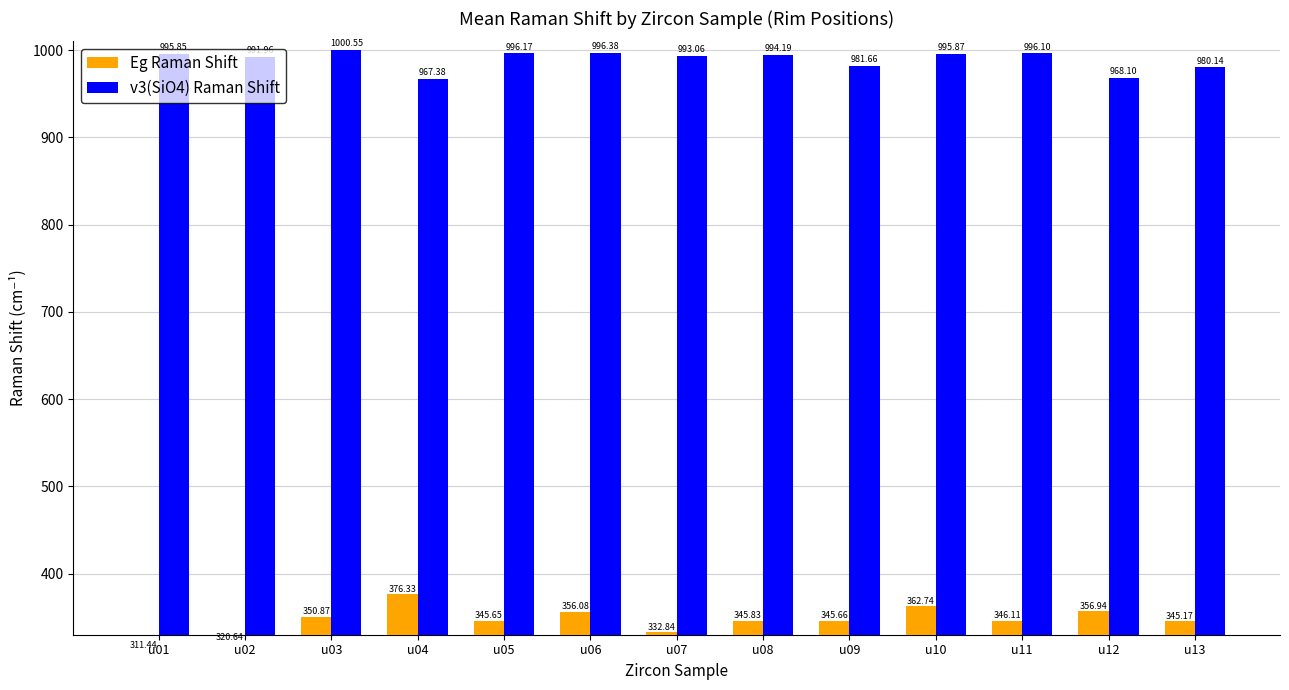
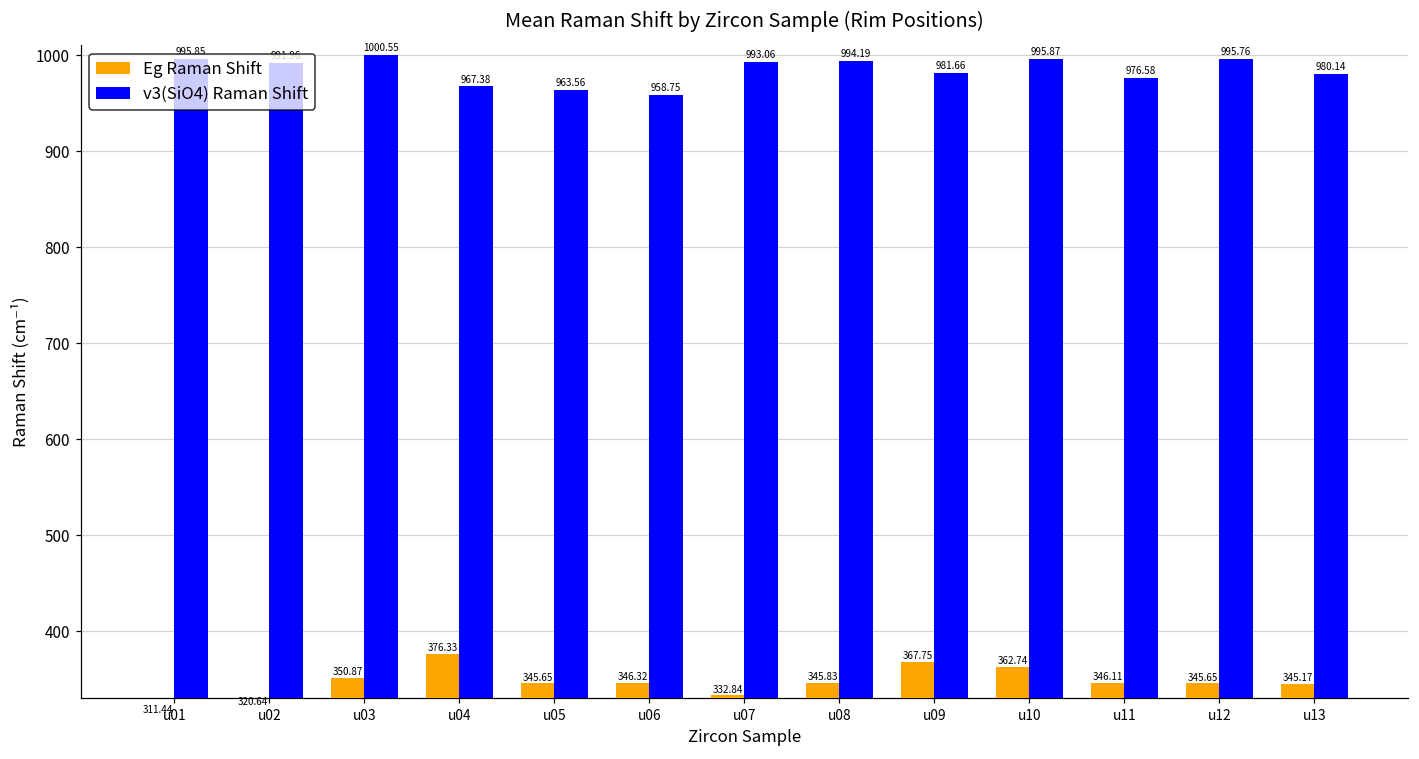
  {
    "Eg Raman Shift": {
      "u03": 350.87,
      "u04": 376.33,
      "u05": 345.65,
-     "u06": 356.08,
+     "u06": 346.32,
      "u07": 332.84,
      "u08": 345.83,
-     "u09": 345.66,
+     "u09": 367.75,
      "u10": 362.74,
      "u11": 346.11,
-     "u12": 356.94,
+     "u12": 345.65,
      "u13": 345.17
    },
    "v3(SiO4) Raman Shift": {
      "u03": 1000.55,
      "u04": 967.38,
-     "u05": 996.17,
-     "u06": 996.38,
+     "u05": 963.56,
+     "u06": 958.75,
      "u07": 993.06,
      "u08": 994.19,
      "u09": 981.66,
      "u10": 995.87,
-     "u11": 996.10,
-     "u12": 968.10,
+     "u11": 976.58,
+     "u12": 995.76,
      "u13": 980.14
    }
  }
